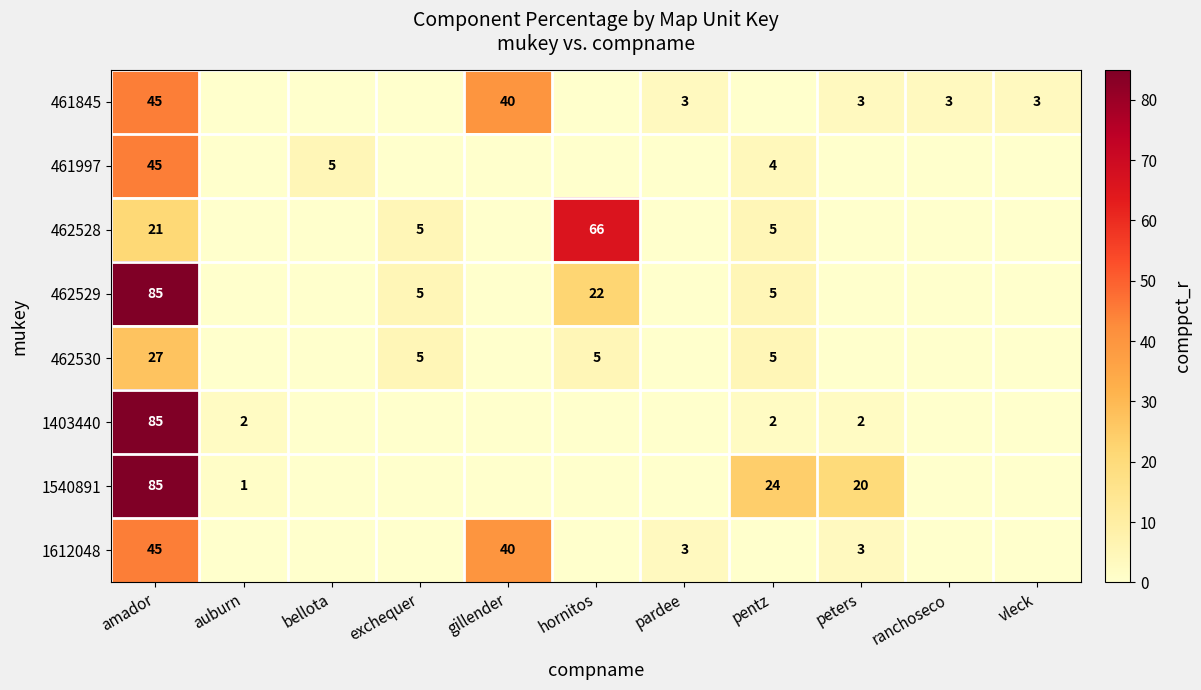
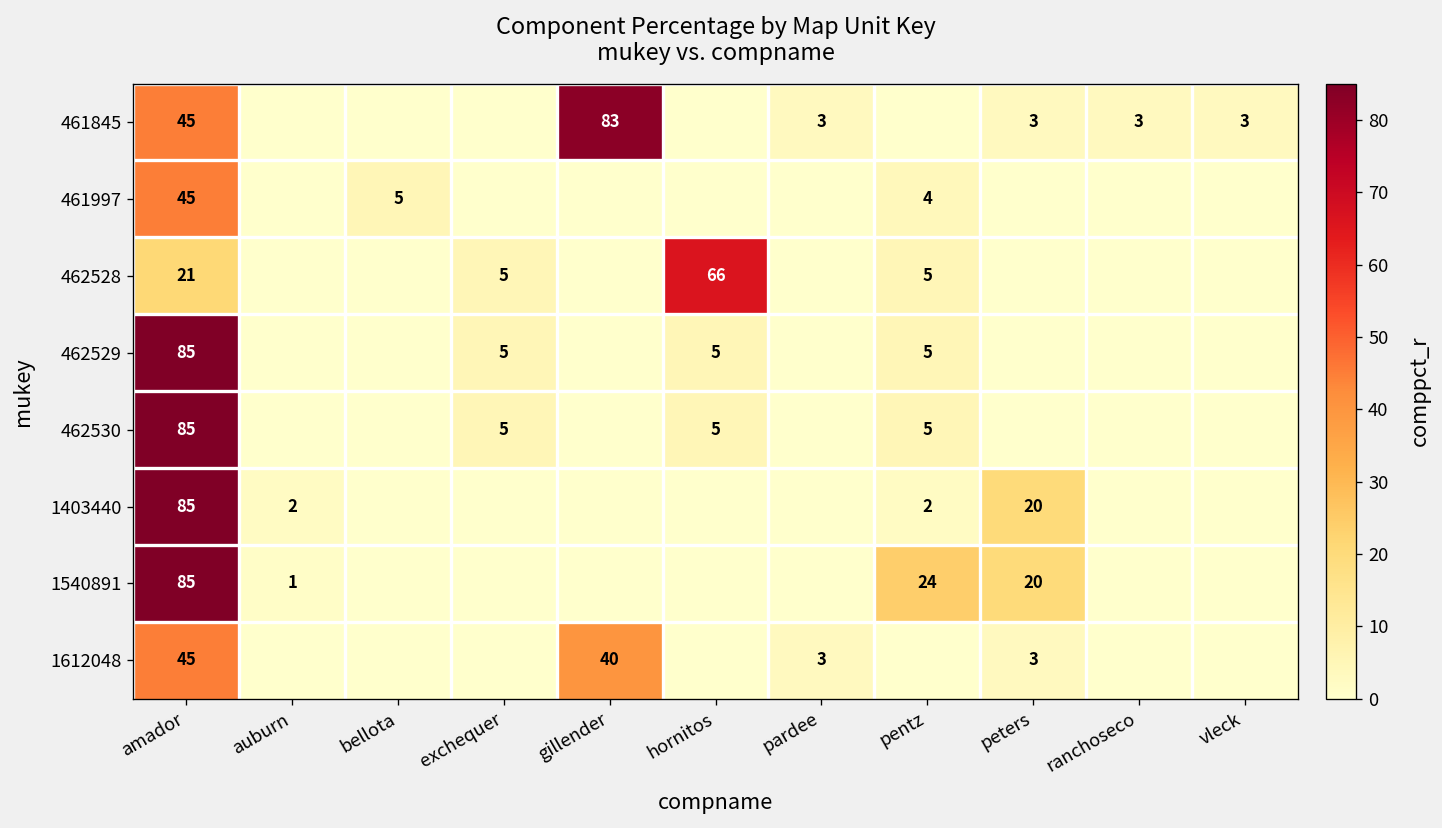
  {
    "461845": {
      "amador": 45,
-     "gillender": 40,
+     "gillender": 83,
      "pardee": 3,
      "peters": 3,
      "ranchoseco": 3,
      "vleck": 3
    },
    "461997": {
      "amador": 45,
      "bellota": 5,
      "pentz": 4
    },
    "462528": {
      "amador": 21,
      "exchequer": 5,
      "hornitos": 66,
      "pentz": 5
    },
    "462529": {
      "amador": 85,
      "exchequer": 5,
-     "hornitos": 22,
+     "hornitos": 5,
      "pentz": 5
    },
    "462530": {
-     "amador": 27,
+     "amador": 85,
      "exchequer": 5,
      "hornitos": 5,
      "pentz": 5
    },
    "1403440": {
      "amador": 85,
      "auburn": 2,
      "pentz": 2,
-     "peters": 2
+     "peters": 20
    },
    "1540891": {
      "amador": 85,
      "auburn": 1,
      "pentz": 24,
      "peters": 20
    },
    "1612048": {
      "amador": 45,
      "gillender": 40,
      "pardee": 3,
      "peters": 3
    }
  }
